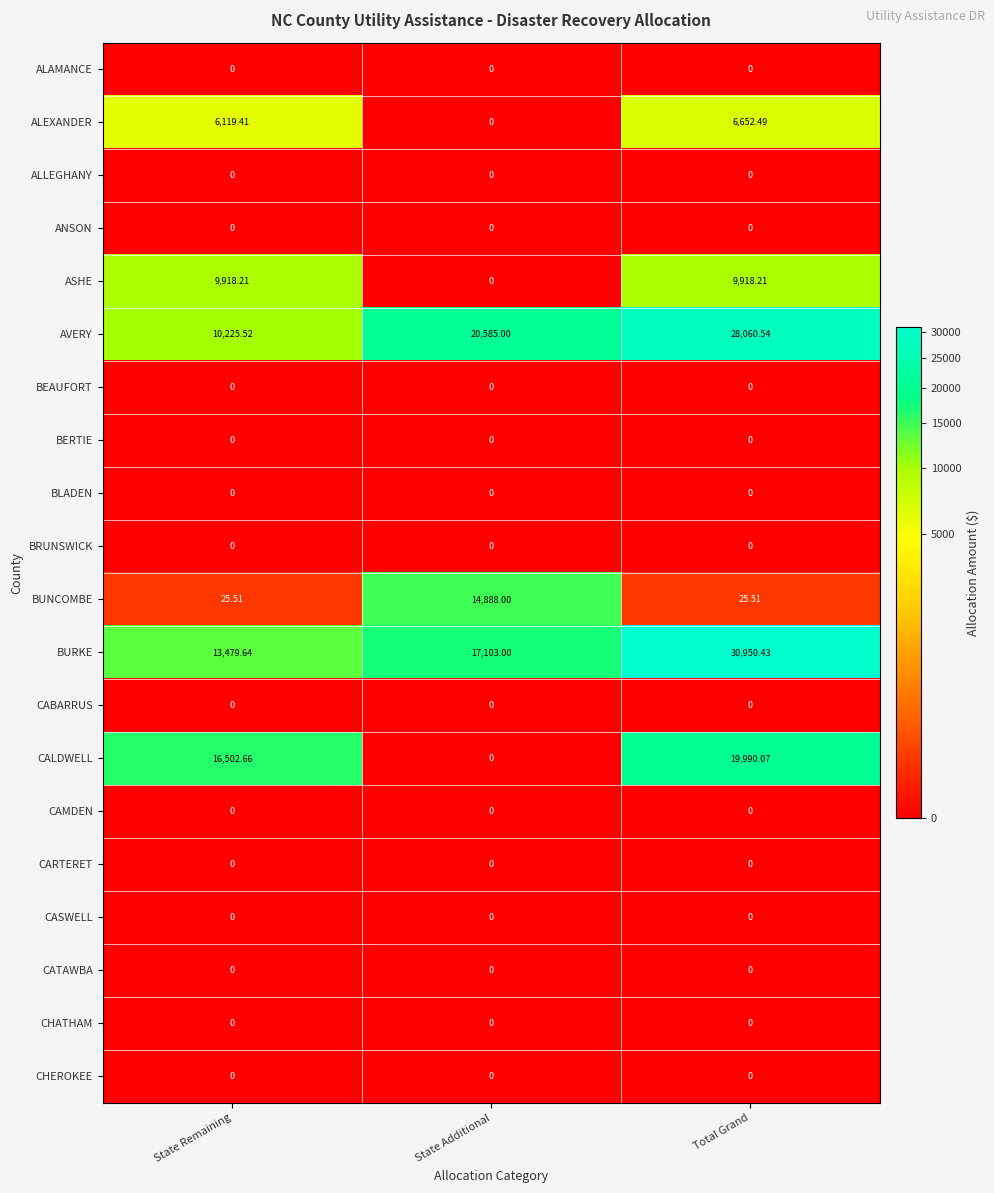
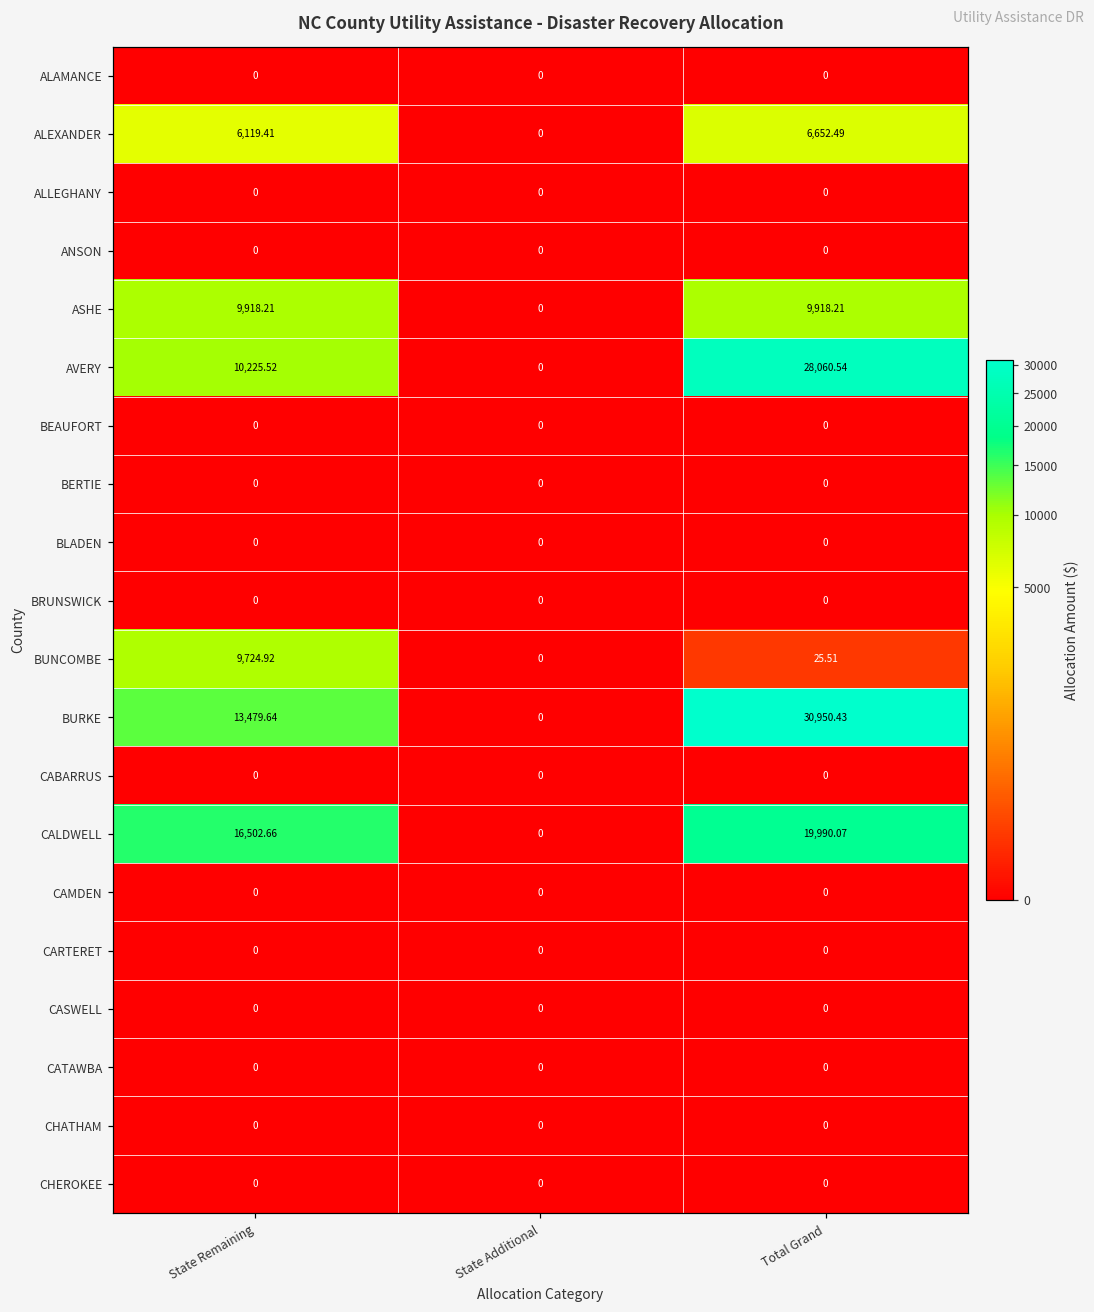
  {
    "ALAMANCE": {
      "State Remaining": "0",
      "State Additional": "0",
      "Total Grand": "0"
    },
    "ALEXANDER": {
      "State Remaining": "6,119.41",
      "State Additional": "0",
      "Total Grand": "6,652.49"
    },
    "ALLEGHANY": {
      "State Remaining": "0",
      "State Additional": "0",
      "Total Grand": "0"
    },
    "ANSON": {
      "State Remaining": "0",
      "State Additional": "0",
      "Total Grand": "0"
    },
    "ASHE": {
      "State Remaining": "9,918.21",
      "State Additional": "0",
      "Total Grand": "9,918.21"
    },
    "AVERY": {
      "State Remaining": "10,225.52",
-     "State Additional": "20,585.00",
+     "State Additional": "0",
      "Total Grand": "28,060.54"
    },
    "BEAUFORT": {
      "State Remaining": "0",
      "State Additional": "0",
      "Total Grand": "0"
    },
    "BERTIE": {
      "State Remaining": "0",
      "State Additional": "0",
      "Total Grand": "0"
    },
    "BLADEN": {
      "State Remaining": "0",
      "State Additional": "0",
      "Total Grand": "0"
    },
    "BRUNSWICK": {
      "State Remaining": "0",
      "State Additional": "0",
      "Total Grand": "0"
    },
    "BUNCOMBE": {
-     "State Remaining": "25.51",
-     "State Additional": "14,888.00",
+     "State Remaining": "9,724.92",
+     "State Additional": "0",
      "Total Grand": "25.51"
    },
    "BURKE": {
      "State Remaining": "13,479.64",
-     "State Additional": "17,103.00",
+     "State Additional": "0",
      "Total Grand": "30,950.43"
    },
    "CABARRUS": {
      "State Remaining": "0",
      "State Additional": "0",
      "Total Grand": "0"
    },
    "CALDWELL": {
      "State Remaining": "16,502.66",
      "State Additional": "0",
      "Total Grand": "19,990.07"
    },
    "CAMDEN": {
      "State Remaining": "0",
      "State Additional": "0",
      "Total Grand": "0"
    },
    "CARTERET": {
      "State Remaining": "0",
      "State Additional": "0",
      "Total Grand": "0"
    },
    "CASWELL": {
      "State Remaining": "0",
      "State Additional": "0",
      "Total Grand": "0"
    },
    "CATAWBA": {
      "State Remaining": "0",
      "State Additional": "0",
      "Total Grand": "0"
    },
    "CHATHAM": {
      "State Remaining": "0",
      "State Additional": "0",
      "Total Grand": "0"
    },
    "CHEROKEE": {
      "State Remaining": "0",
      "State Additional": "0",
      "Total Grand": "0"
    }
  }
